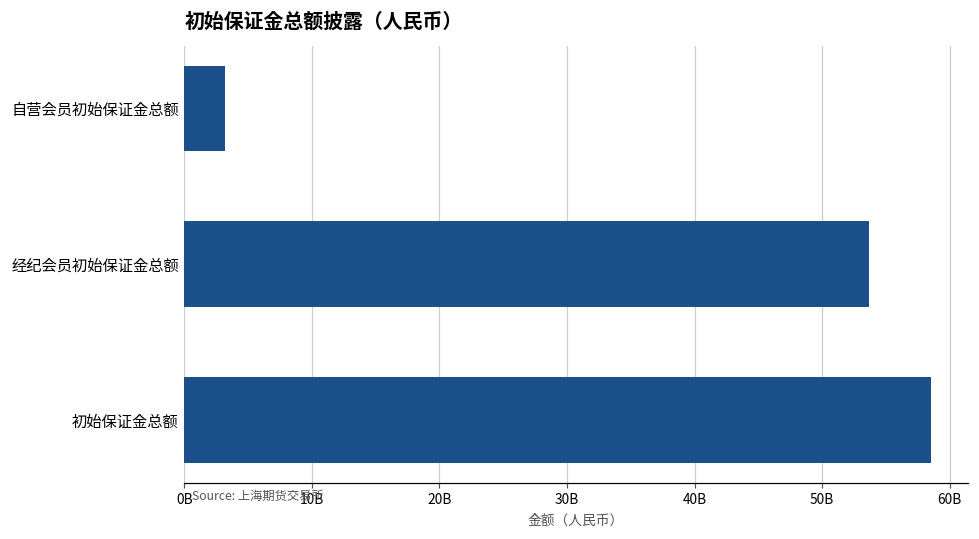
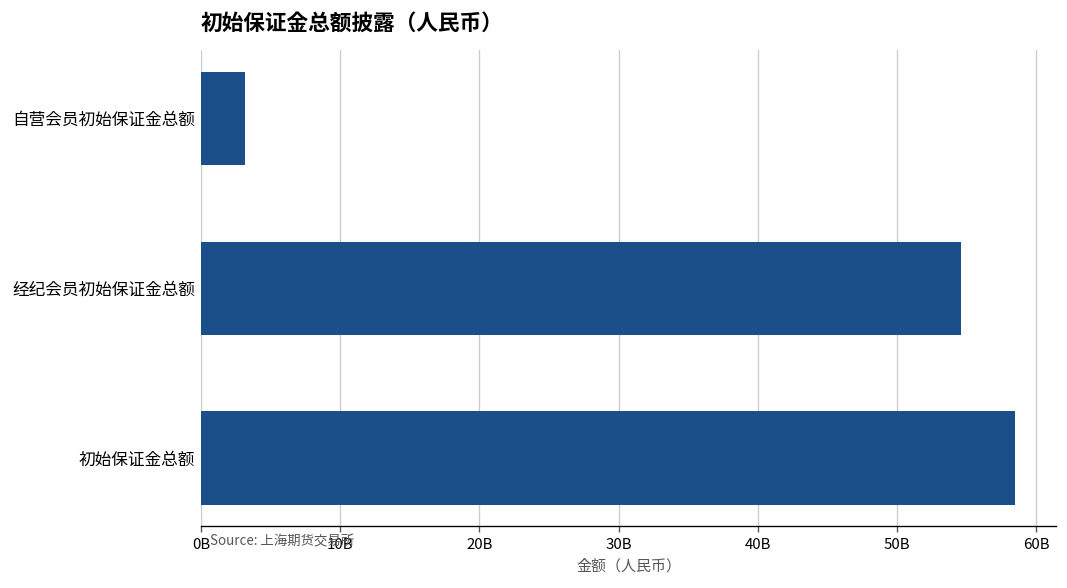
  {
    "自营会员初始保证金总额": 3200000000,
-   "经纪会员初始保证金总额": 53600000000,
+   "经纪会员初始保证金总额": 54600000000,
    "初始保证金总额": 58500000000
  }
